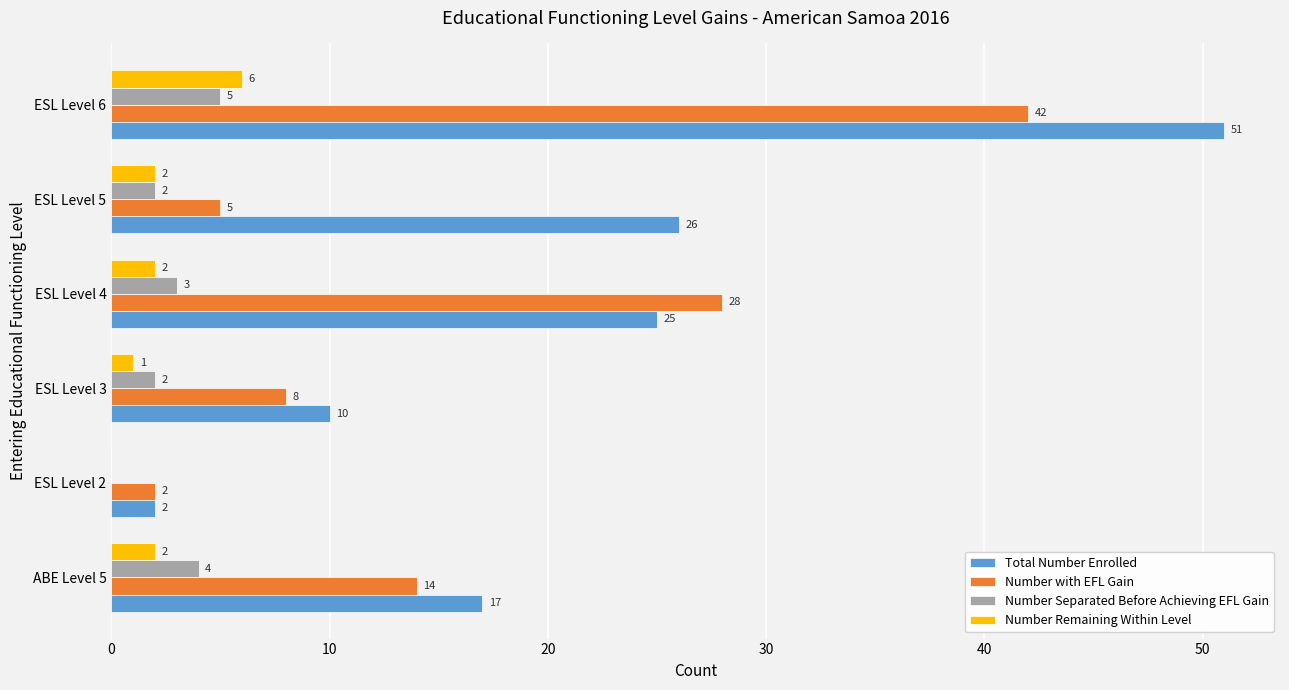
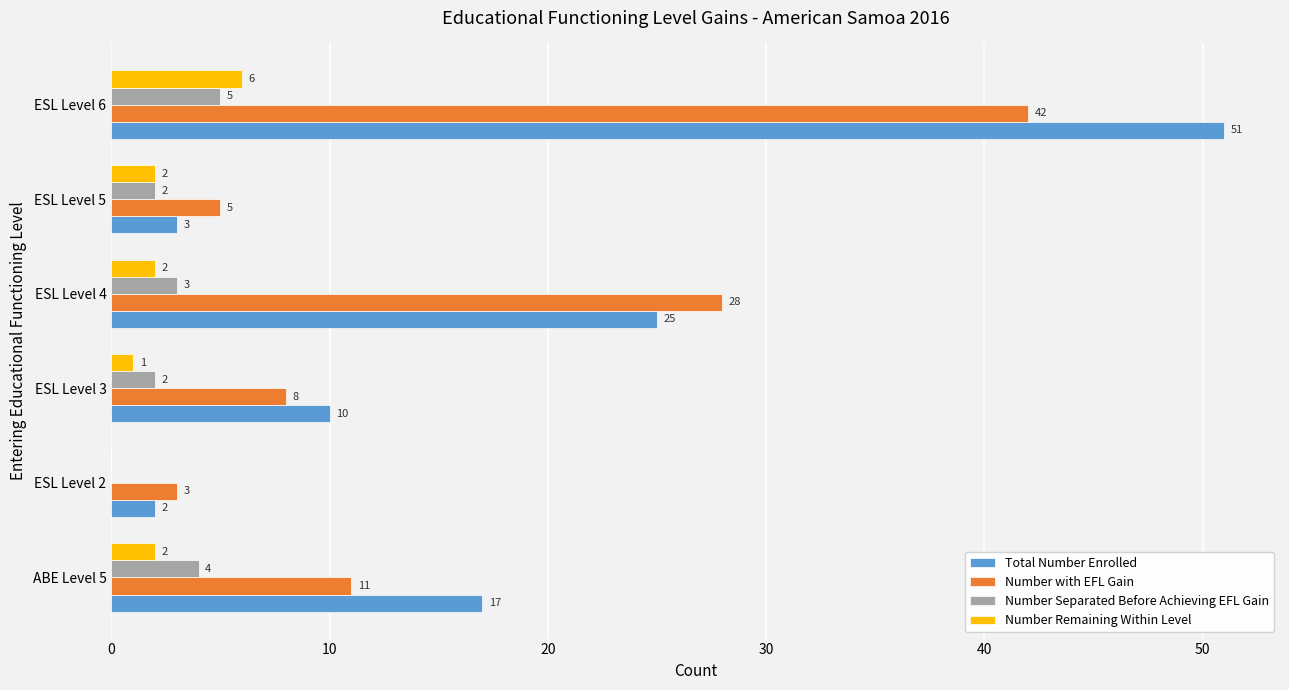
  {
    "Total Number Enrolled": {
      "ESL Level 6": 51,
-     "ESL Level 5": 26,
+     "ESL Level 5": 3,
      "ESL Level 4": 25,
      "ESL Level 3": 10,
      "ESL Level 2": 2,
      "ABE Level 5": 17
    },
    "Number with EFL Gain": {
      "ESL Level 6": 42,
      "ESL Level 5": 5,
      "ESL Level 4": 28,
      "ESL Level 3": 8,
-     "ESL Level 2": 2,
-     "ABE Level 5": 14
+     "ESL Level 2": 3,
+     "ABE Level 5": 11
    },
    "Number Separated Before Achieving EFL Gain": {
      "ESL Level 6": 5,
      "ESL Level 5": 2,
      "ESL Level 4": 3,
      "ESL Level 3": 2,
      "ABE Level 5": 4
    },
    "Number Remaining Within Level": {
      "ESL Level 6": 6,
      "ESL Level 5": 2,
      "ESL Level 4": 2,
      "ESL Level 3": 1,
      "ABE Level 5": 2
    }
  }
